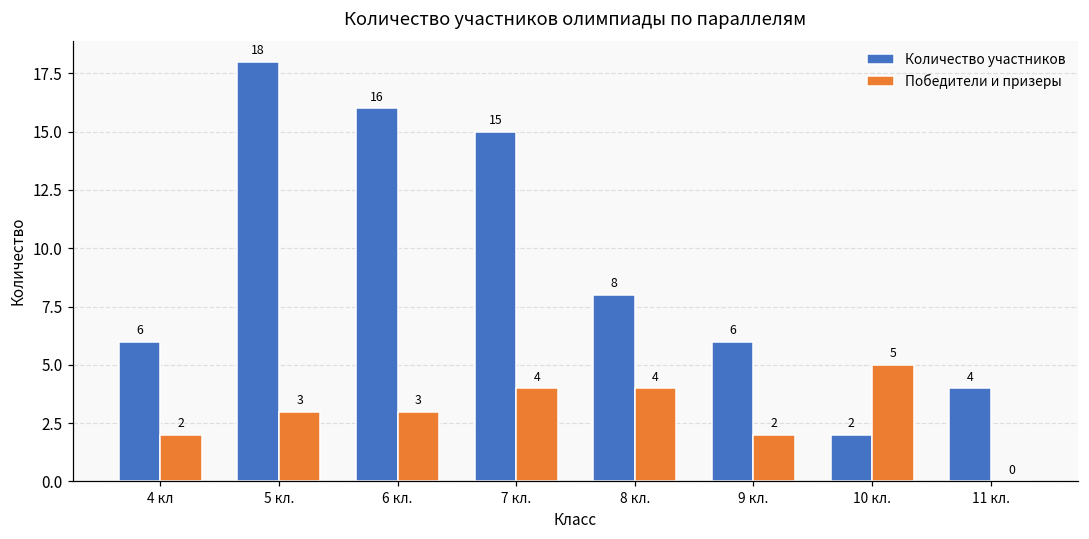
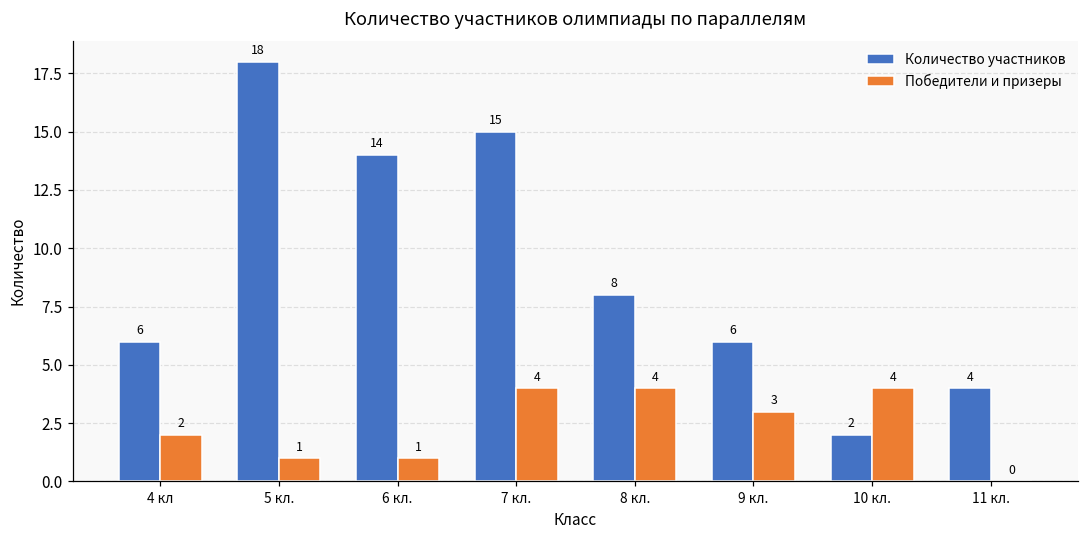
  {
    "Количество участников": {
      "4 кл": 6,
      "5 кл.": 18,
-     "6 кл.": 16,
+     "6 кл.": 14,
      "7 кл.": 15,
      "8 кл.": 8,
      "9 кл.": 6,
      "10 кл.": 2,
      "11 кл.": 4
    },
    "Победители и призеры": {
      "4 кл": 2,
-     "5 кл.": 3,
-     "6 кл.": 3,
+     "5 кл.": 1,
+     "6 кл.": 1,
      "7 кл.": 4,
      "8 кл.": 4,
-     "9 кл.": 2,
-     "10 кл.": 5,
+     "9 кл.": 3,
+     "10 кл.": 4,
      "11 кл.": 0
    }
  }
